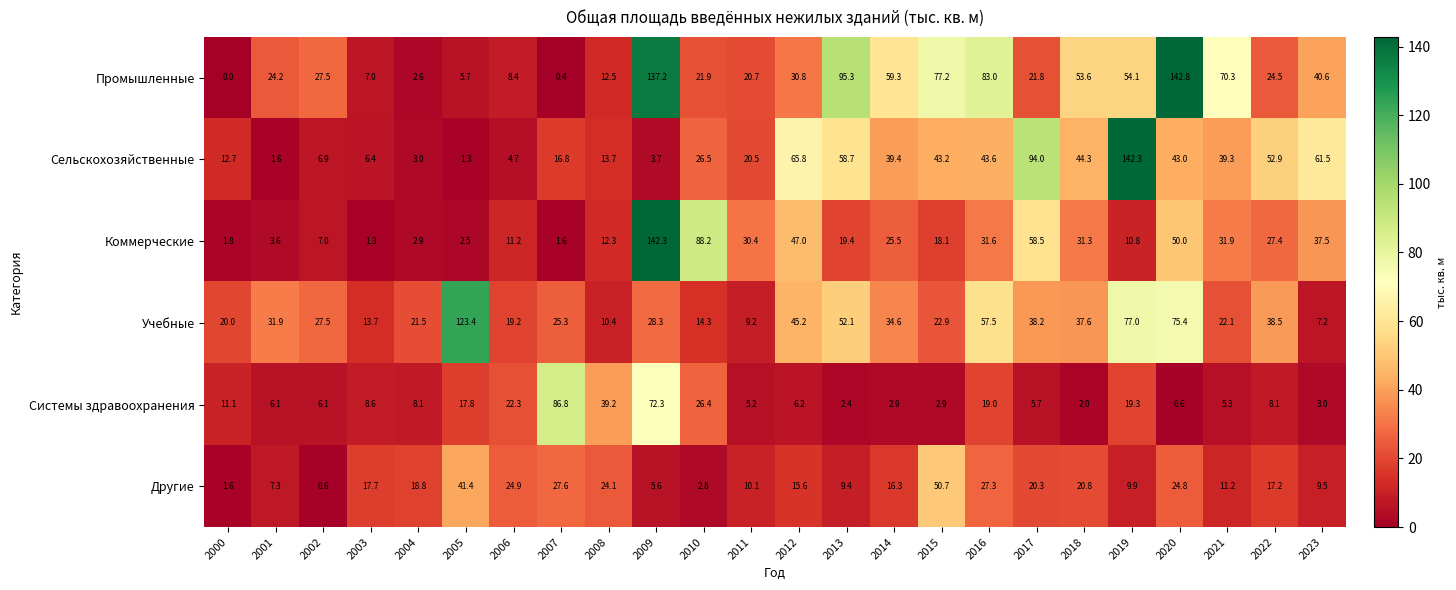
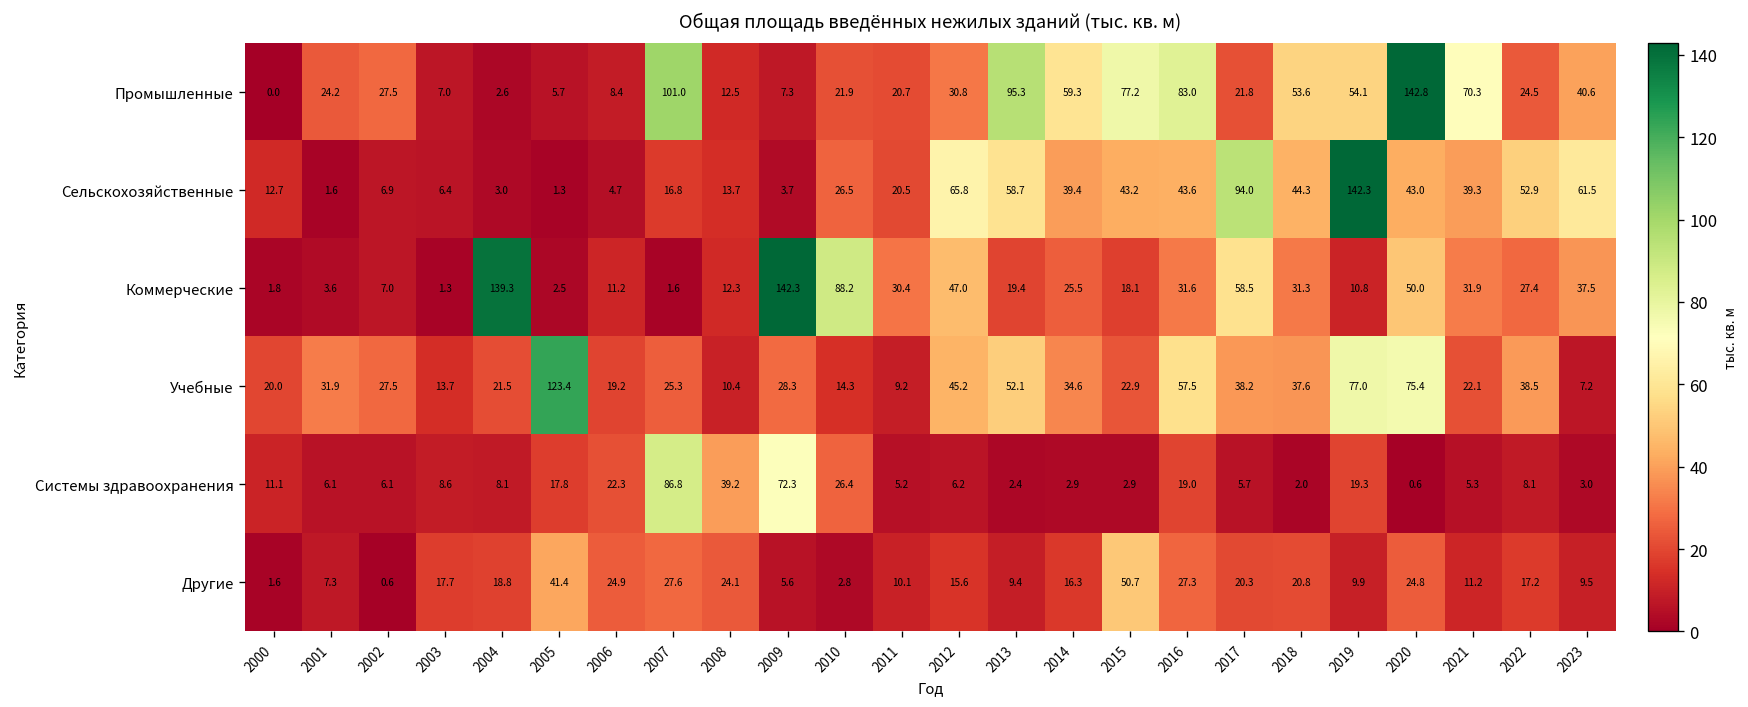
  {
    "Промышленные": {
      "2000": 0.0,
      "2001": 24.2,
      "2002": 27.5,
      "2003": 7.0,
      "2004": 2.6,
      "2005": 5.7,
      "2006": 8.4,
-     "2007": 0.4,
+     "2007": 101.0,
      "2008": 12.5,
-     "2009": 137.2,
+     "2009": 7.3,
      "2010": 21.9,
      "2011": 20.7,
      "2012": 30.8,
      "2013": 95.3,
      "2014": 59.3,
      "2015": 77.2,
      "2016": 83.0,
      "2017": 21.8,
      "2018": 53.6,
      "2019": 54.1,
      "2020": 142.8,
      "2021": 70.3,
      "2022": 24.5,
      "2023": 40.6
    },
    "Сельскохозяйственные": {
      "2000": 12.7,
      "2001": 1.6,
      "2002": 6.9,
      "2003": 6.4,
      "2004": 3.0,
      "2005": 1.3,
      "2006": 4.7,
      "2007": 16.8,
      "2008": 13.7,
      "2009": 3.7,
      "2010": 26.5,
      "2011": 20.5,
      "2012": 65.8,
      "2013": 58.7,
      "2014": 39.4,
      "2015": 43.2,
      "2016": 43.6,
      "2017": 94.0,
      "2018": 44.3,
      "2019": 142.3,
      "2020": 43.0,
      "2021": 39.3,
      "2022": 52.9,
      "2023": 61.5
    },
    "Коммерческие": {
      "2000": 1.8,
      "2001": 3.6,
      "2002": 7.0,
      "2003": 1.3,
-     "2004": 2.9,
+     "2004": 139.3,
      "2005": 2.5,
      "2006": 11.2,
      "2007": 1.6,
      "2008": 12.3,
      "2009": 142.3,
      "2010": 88.2,
      "2011": 30.4,
      "2012": 47.0,
      "2013": 19.4,
      "2014": 25.5,
      "2015": 18.1,
      "2016": 31.6,
      "2017": 58.5,
      "2018": 31.3,
      "2019": 10.8,
      "2020": 50.0,
      "2021": 31.9,
      "2022": 27.4,
      "2023": 37.5
    },
    "Учебные": {
      "2000": 20.0,
      "2001": 31.9,
      "2002": 27.5,
      "2003": 13.7,
      "2004": 21.5,
      "2005": 123.4,
      "2006": 19.2,
      "2007": 25.3,
      "2008": 10.4,
      "2009": 28.3,
      "2010": 14.3,
      "2011": 9.2,
      "2012": 45.2,
      "2013": 52.1,
      "2014": 34.6,
      "2015": 22.9,
      "2016": 57.5,
      "2017": 38.2,
      "2018": 37.6,
      "2019": 77.0,
      "2020": 75.4,
      "2021": 22.1,
      "2022": 38.5,
      "2023": 7.2
    },
    "Системы здравоохранения": {
      "2000": 11.1,
      "2001": 6.1,
      "2002": 6.1,
      "2003": 8.6,
      "2004": 8.1,
      "2005": 17.8,
      "2006": 22.3,
      "2007": 86.8,
      "2008": 39.2,
      "2009": 72.3,
      "2010": 26.4,
      "2011": 5.2,
      "2012": 6.2,
      "2013": 2.4,
      "2014": 2.9,
      "2015": 2.9,
      "2016": 19.0,
      "2017": 5.7,
      "2018": 2.0,
      "2019": 19.3,
      "2020": 0.6,
      "2021": 5.3,
      "2022": 8.1,
      "2023": 3.0
    },
    "Другие": {
      "2000": 1.6,
      "2001": 7.3,
      "2002": 0.6,
      "2003": 17.7,
      "2004": 18.8,
      "2005": 41.4,
      "2006": 24.9,
      "2007": 27.6,
      "2008": 24.1,
      "2009": 5.6,
      "2010": 2.8,
      "2011": 10.1,
      "2012": 15.6,
      "2013": 9.4,
      "2014": 16.3,
      "2015": 50.7,
      "2016": 27.3,
      "2017": 20.3,
      "2018": 20.8,
      "2019": 9.9,
      "2020": 24.8,
      "2021": 11.2,
      "2022": 17.2,
      "2023": 9.5
    }
  }
